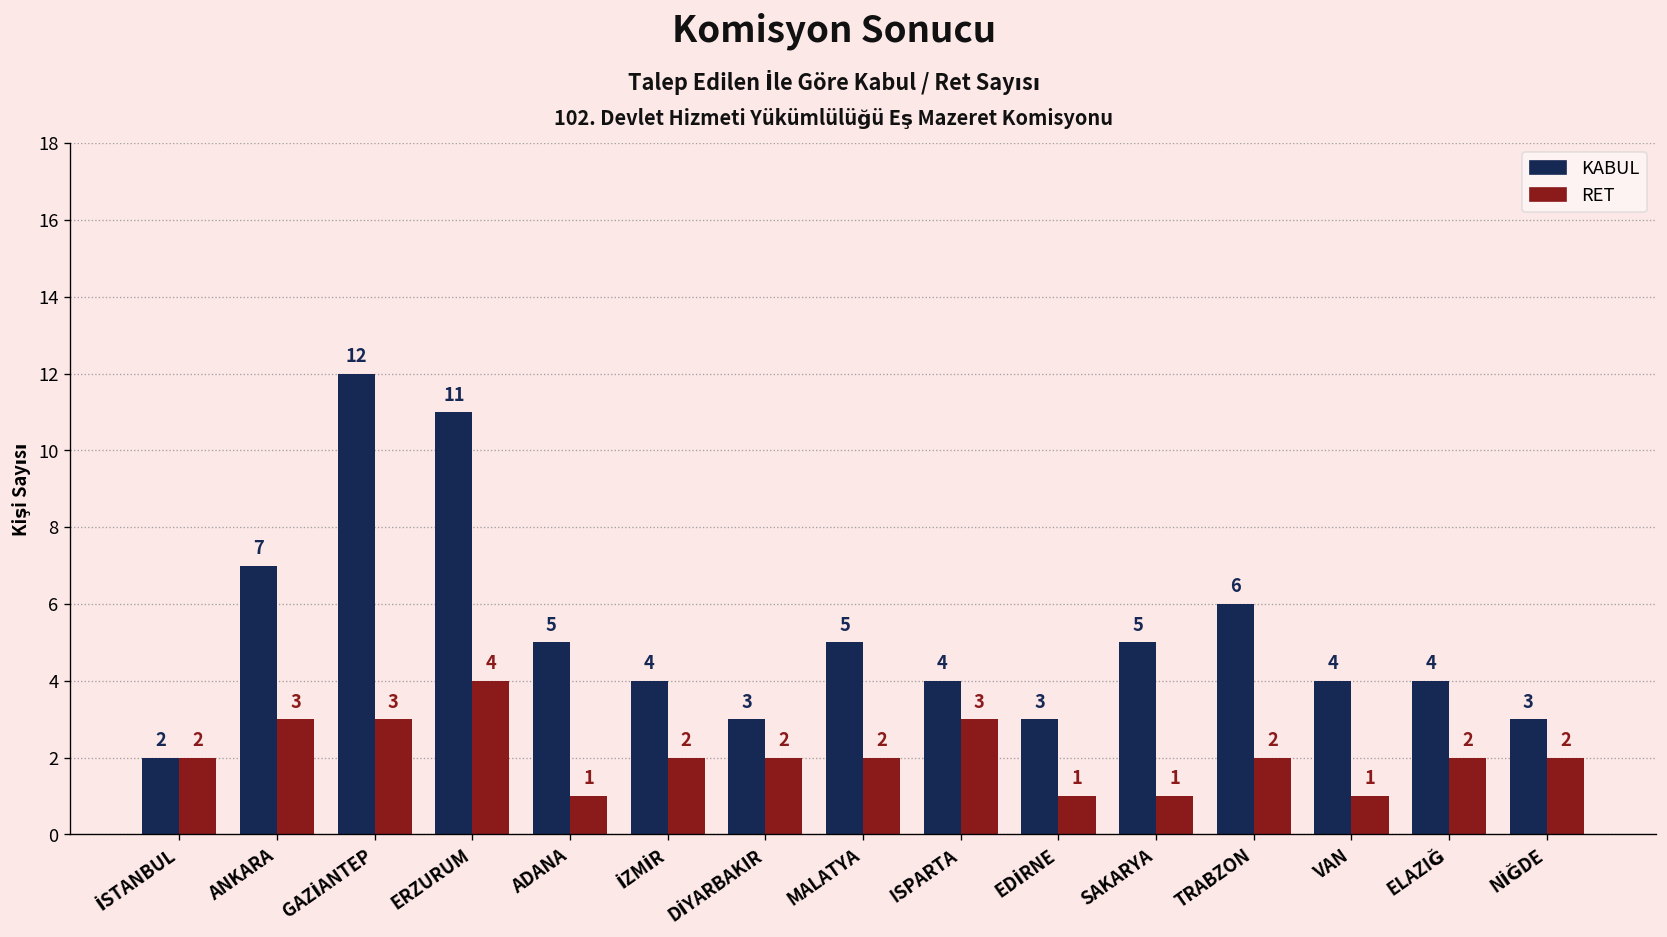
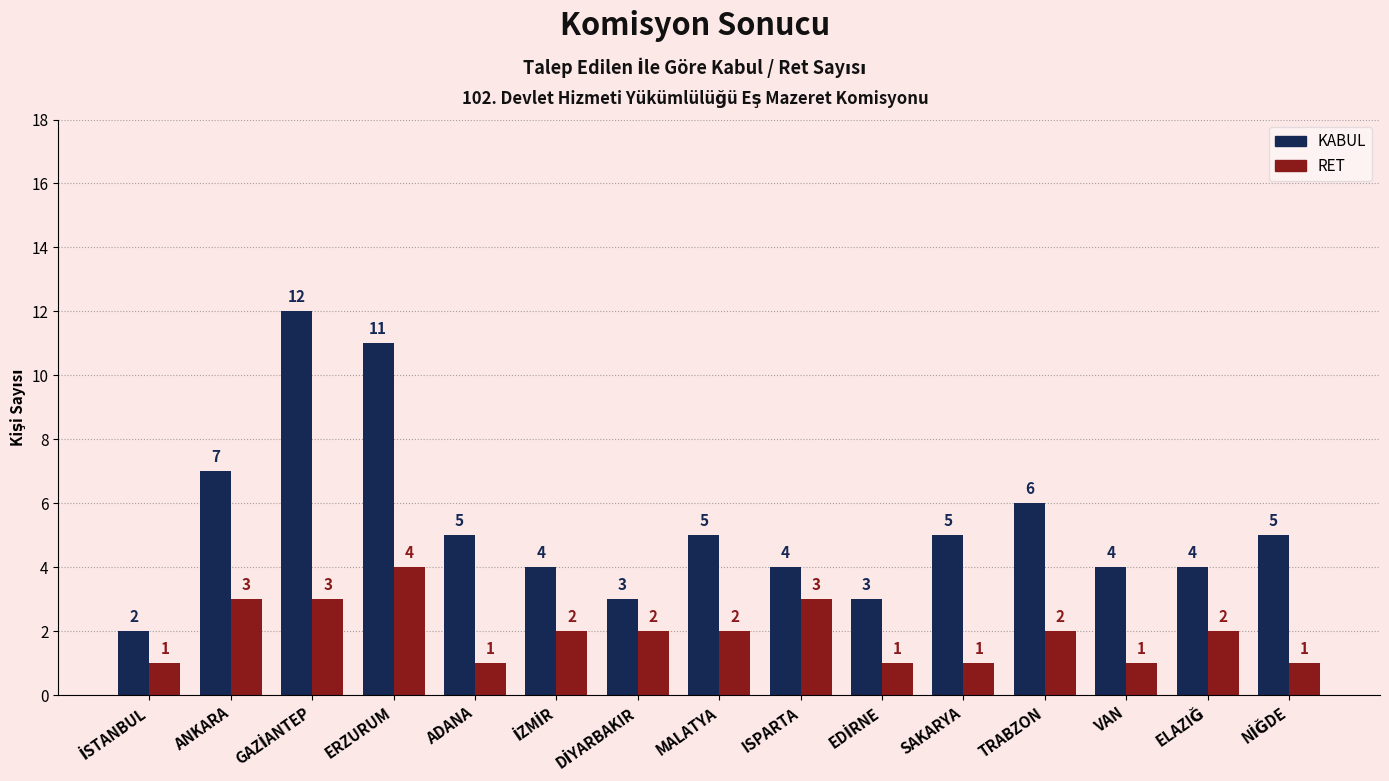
  {
    "KABUL": {
      "İSTANBUL": 2,
      "ANKARA": 7,
      "GAZİANTEP": 12,
      "ERZURUM": 11,
      "ADANA": 5,
      "İZMİR": 4,
      "DİYARBAKIR": 3,
      "MALATYA": 5,
      "ISPARTA": 4,
      "EDİRNE": 3,
      "SAKARYA": 5,
      "TRABZON": 6,
      "VAN": 4,
      "ELAZIĞ": 4,
-     "NİĞDE": 3
+     "NİĞDE": 5
    },
    "RET": {
-     "İSTANBUL": 2,
+     "İSTANBUL": 1,
      "ANKARA": 3,
      "GAZİANTEP": 3,
      "ERZURUM": 4,
      "ADANA": 1,
      "İZMİR": 2,
      "DİYARBAKIR": 2,
      "MALATYA": 2,
      "ISPARTA": 3,
      "EDİRNE": 1,
      "SAKARYA": 1,
      "TRABZON": 2,
      "VAN": 1,
      "ELAZIĞ": 2,
-     "NİĞDE": 2
+     "NİĞDE": 1
    }
  }
